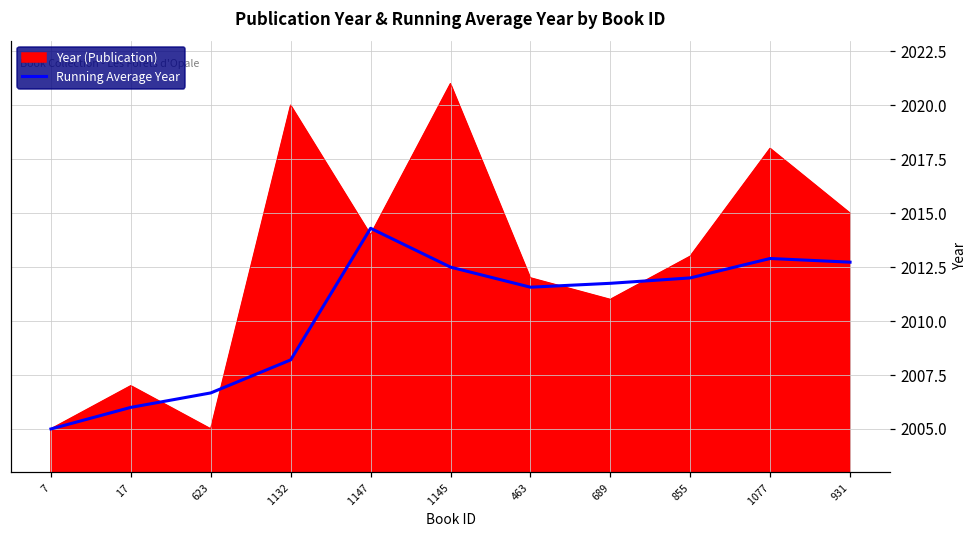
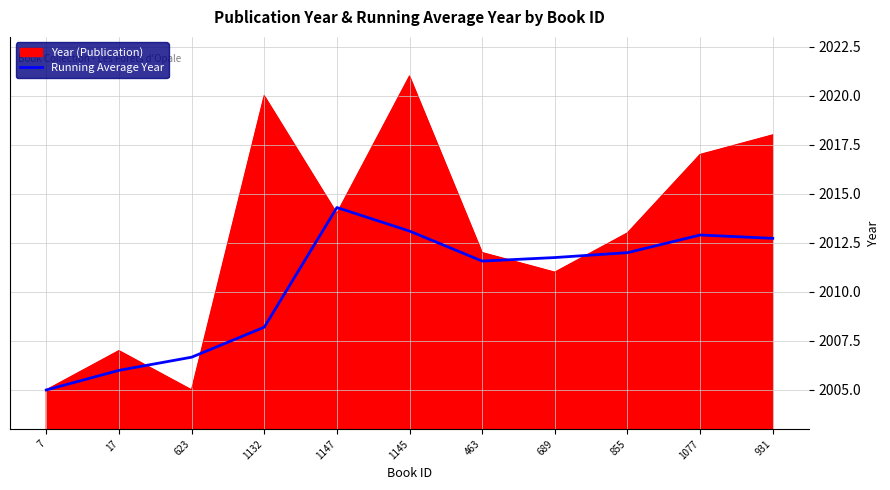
  {
    "Year (Publication)": {
      "17": 2007,
      "623": 2005,
      "1132": 2020,
      "1147": 2014,
      "1145": 2021,
      "463": 2012,
      "689": 2011,
      "855": 2013,
-     "1077": 2018,
-     "931": 2015
+     "1077": 2017,
+     "931": 2018
    },
    "Running Average Year": {
      "17": 2006.0,
      "623": 2006.7,
      "1132": 2008.2,
      "1147": 2014.3,
-     "1145": 2012.5,
+     "1145": 2013.1,
      "463": 2011.6,
      "689": 2011.8,
      "855": 2012.0,
      "1077": 2012.9,
      "931": 2012.7
    }
  }
